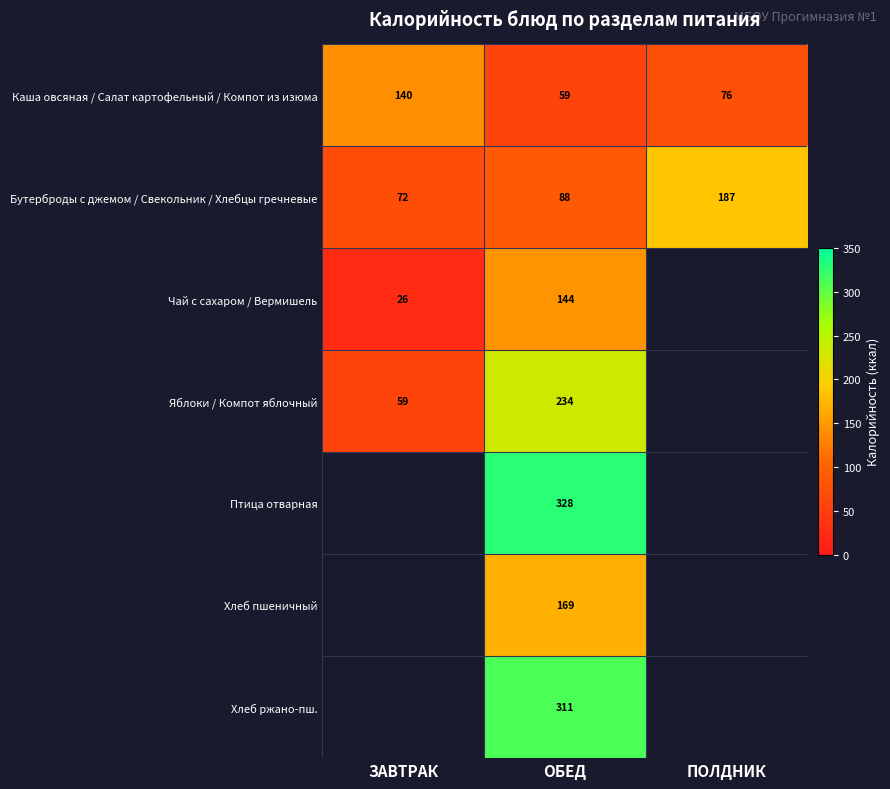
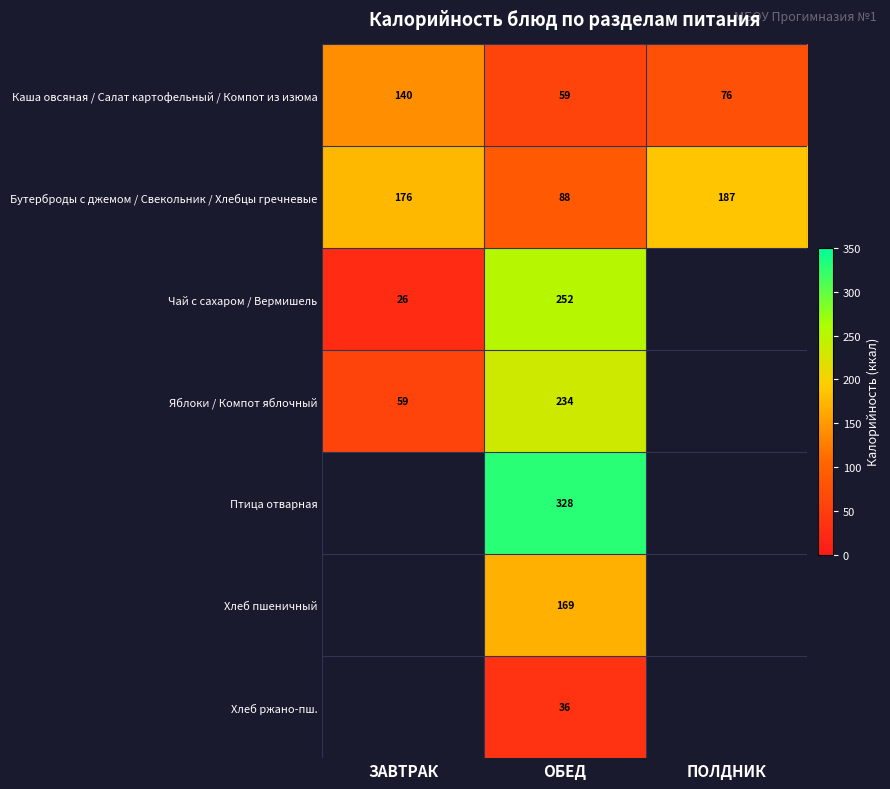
  {
    "Каша овсяная / Салат картофельный / Компот из изюма": {
      "ЗАВТРАК": 140,
      "ОБЕД": 59,
      "ПОЛДНИК": 76
    },
    "Бутерброды с джемом / Свекольник / Хлебцы гречневые": {
-     "ЗАВТРАК": 72,
+     "ЗАВТРАК": 176,
      "ОБЕД": 88,
      "ПОЛДНИК": 187
    },
    "Чай с сахаром / Вермишель": {
      "ЗАВТРАК": 26,
-     "ОБЕД": 144
+     "ОБЕД": 252
    },
    "Яблоки / Компот яблочный": {
      "ЗАВТРАК": 59,
      "ОБЕД": 234
    },
    "Птица отварная": {
      "ОБЕД": 328
    },
    "Хлеб пшеничный": {
      "ОБЕД": 169
    },
    "Хлеб ржано-пш.": {
-     "ОБЕД": 311
+     "ОБЕД": 36
    }
  }
